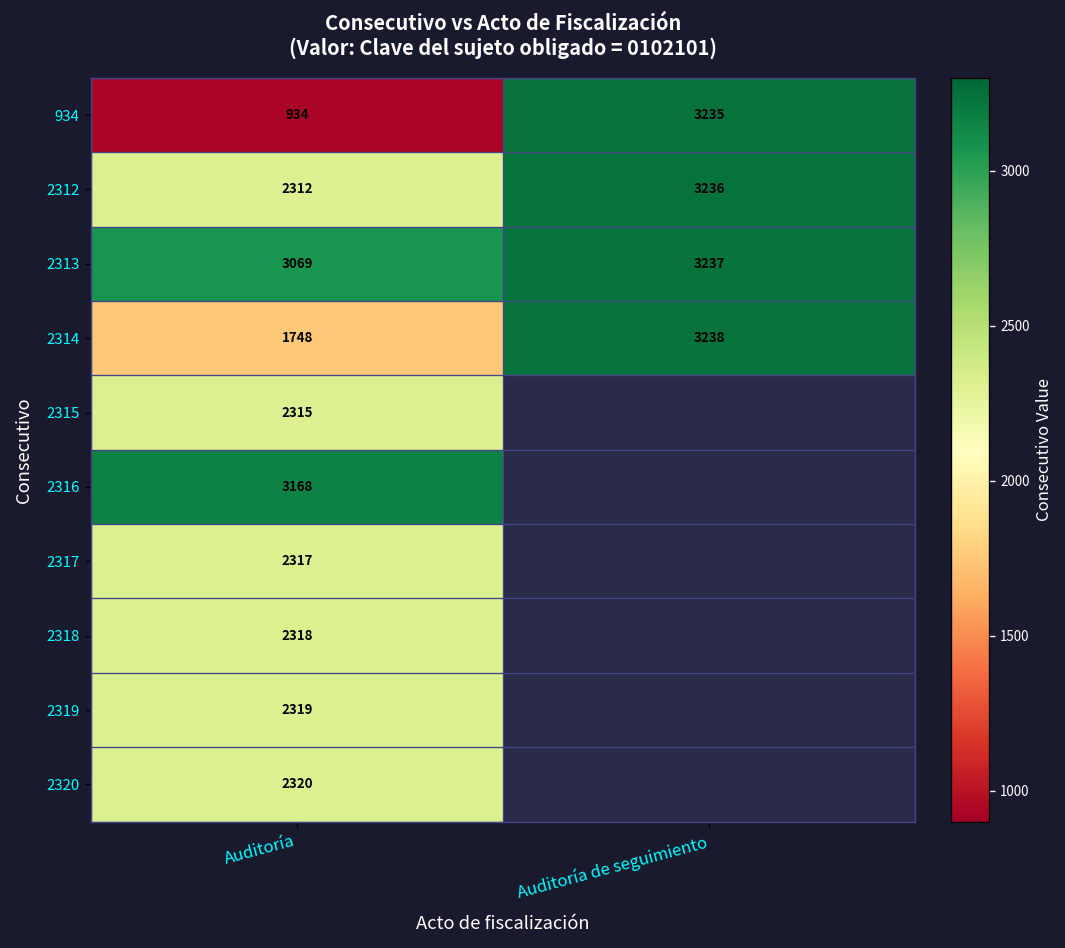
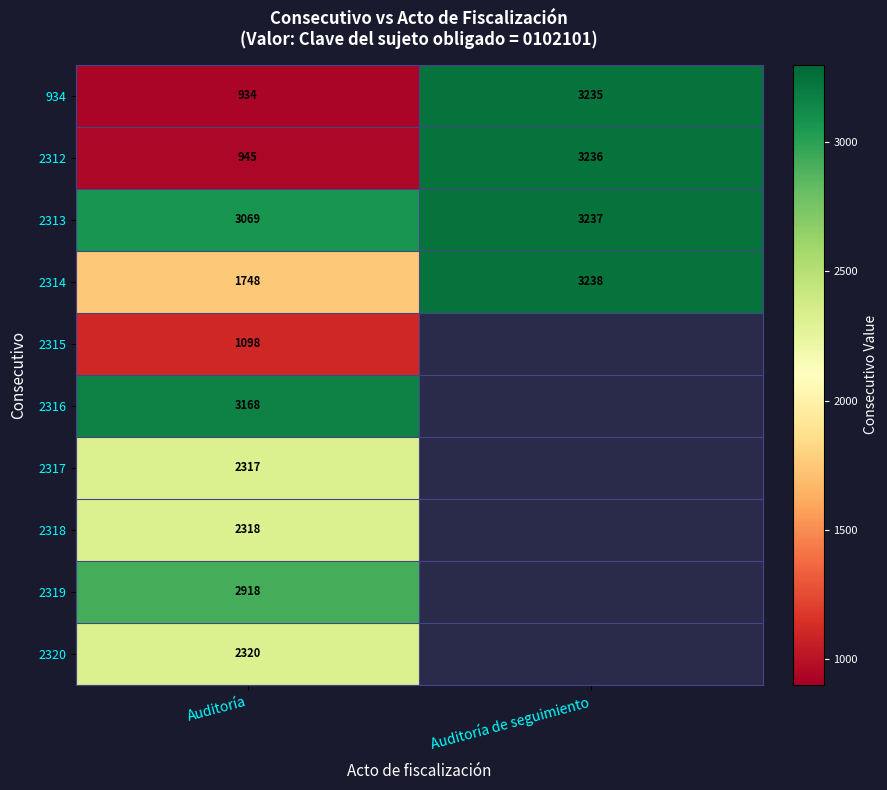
  {
    "934": {
      "Auditoría": 934,
      "Auditoría de seguimiento": 3235
    },
    "2312": {
-     "Auditoría": 2312,
+     "Auditoría": 945,
      "Auditoría de seguimiento": 3236
    },
    "2313": {
      "Auditoría": 3069,
      "Auditoría de seguimiento": 3237
    },
    "2314": {
      "Auditoría": 1748,
      "Auditoría de seguimiento": 3238
    },
    "2315": {
-     "Auditoría": 2315
+     "Auditoría": 1098
    },
    "2316": {
      "Auditoría": 3168
    },
    "2317": {
      "Auditoría": 2317
    },
    "2318": {
      "Auditoría": 2318
    },
    "2319": {
-     "Auditoría": 2319
+     "Auditoría": 2918
    },
    "2320": {
      "Auditoría": 2320
    }
  }
